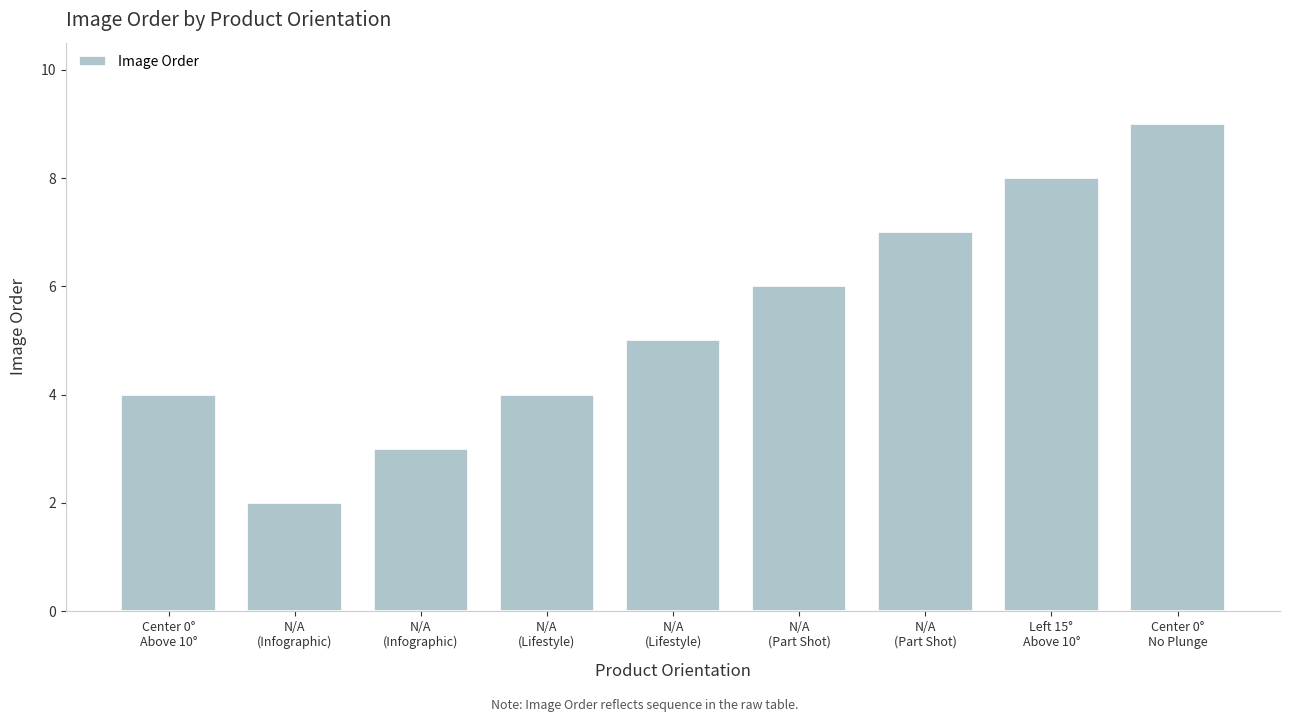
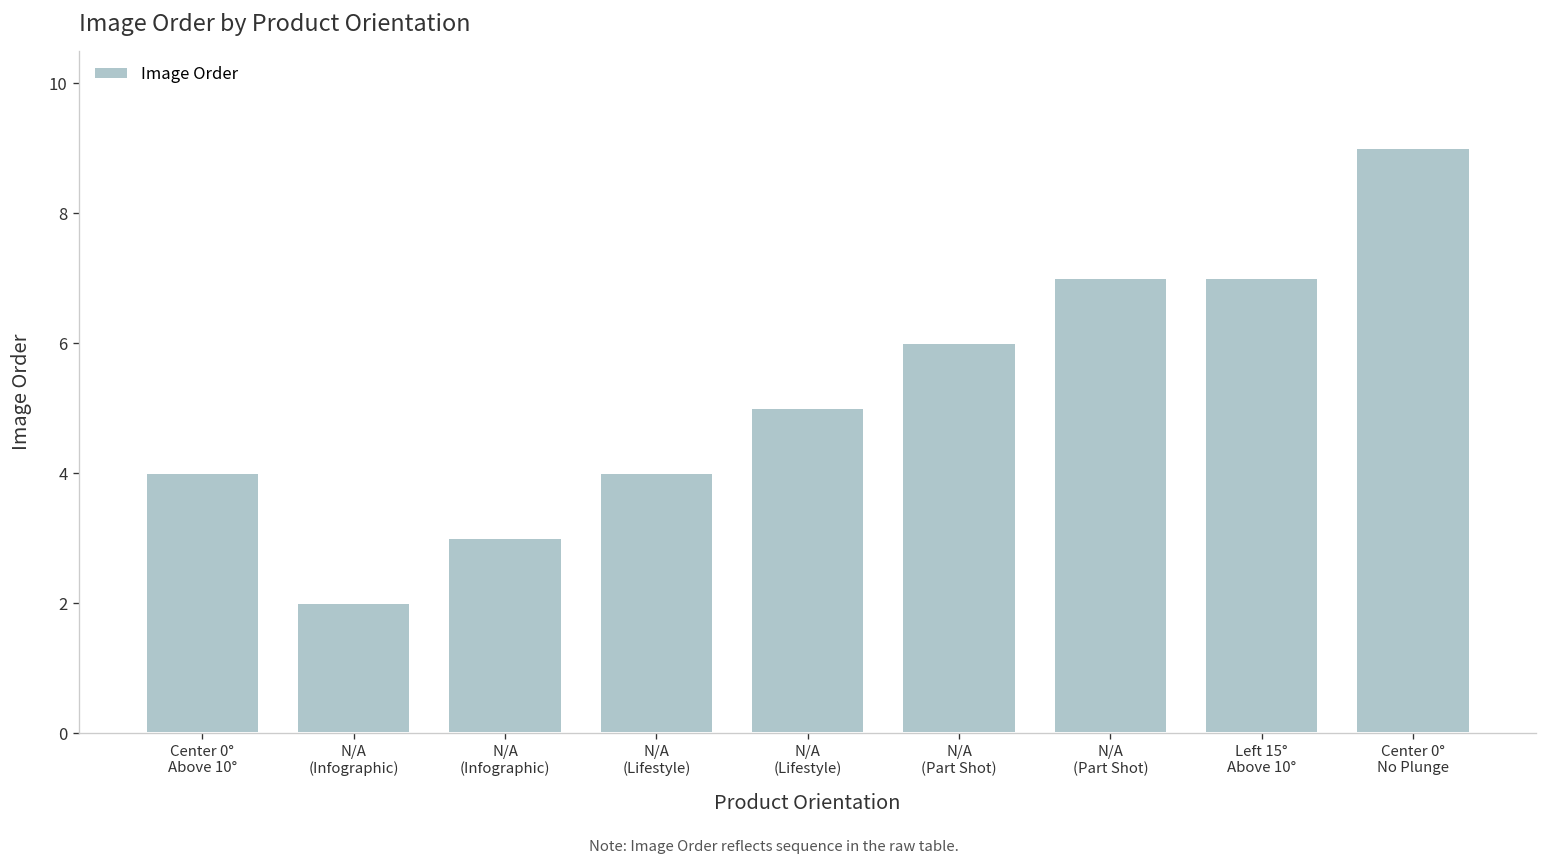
  {
    "Center 0° Above 10°": 4,
-   "Left 15° Above 10°": 8,
+   "Left 15° Above 10°": 7,
    "Center 0° No Plunge": 9
  }
